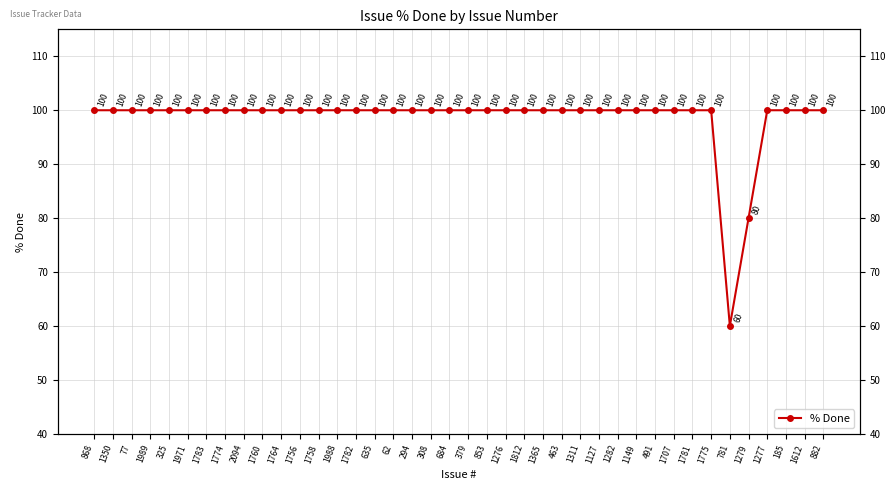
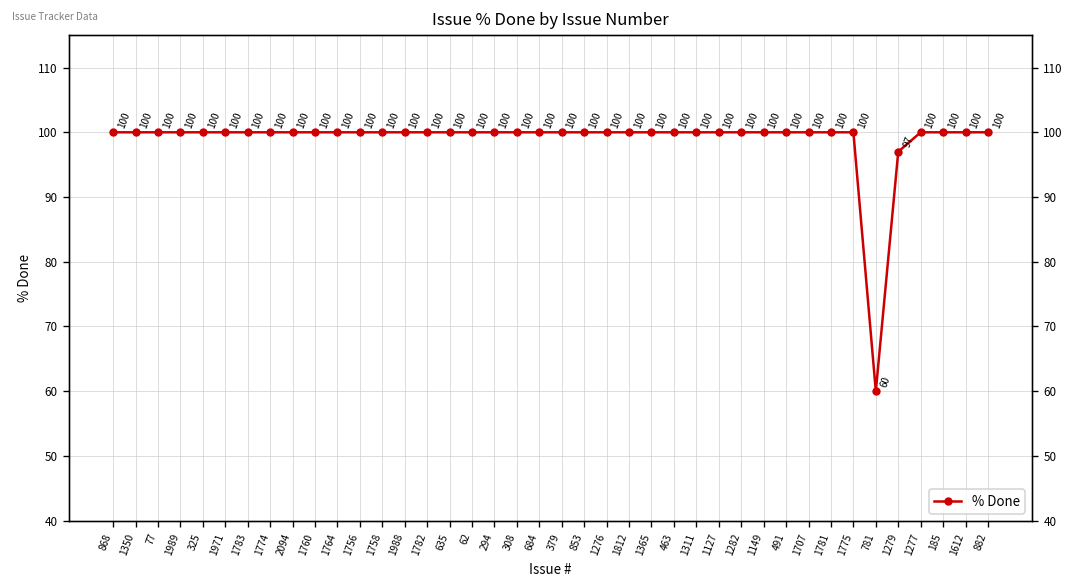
  {
    "868": 100,
    "1350": 100,
    "77": 100,
    "1989": 100,
    "325": 100,
    "1971": 100,
    "1783": 100,
    "1774": 100,
    "2094": 100,
    "1760": 100,
    "1764": 100,
    "1756": 100,
    "1758": 100,
    "1988": 100,
    "1782": 100,
    "635": 100,
    "62": 100,
    "294": 100,
    "308": 100,
    "684": 100,
    "379": 100,
    "853": 100,
    "1276": 100,
    "1812": 100,
    "1365": 100,
    "463": 100,
    "1311": 100,
    "1127": 100,
    "1282": 100,
    "1149": 100,
    "491": 100,
    "1707": 100,
    "1781": 100,
    "1775": 100,
    "781": 60,
-   "1279": 80,
+   "1279": 97,
    "1277": 100,
    "185": 100,
    "1612": 100,
    "882": 100
  }
